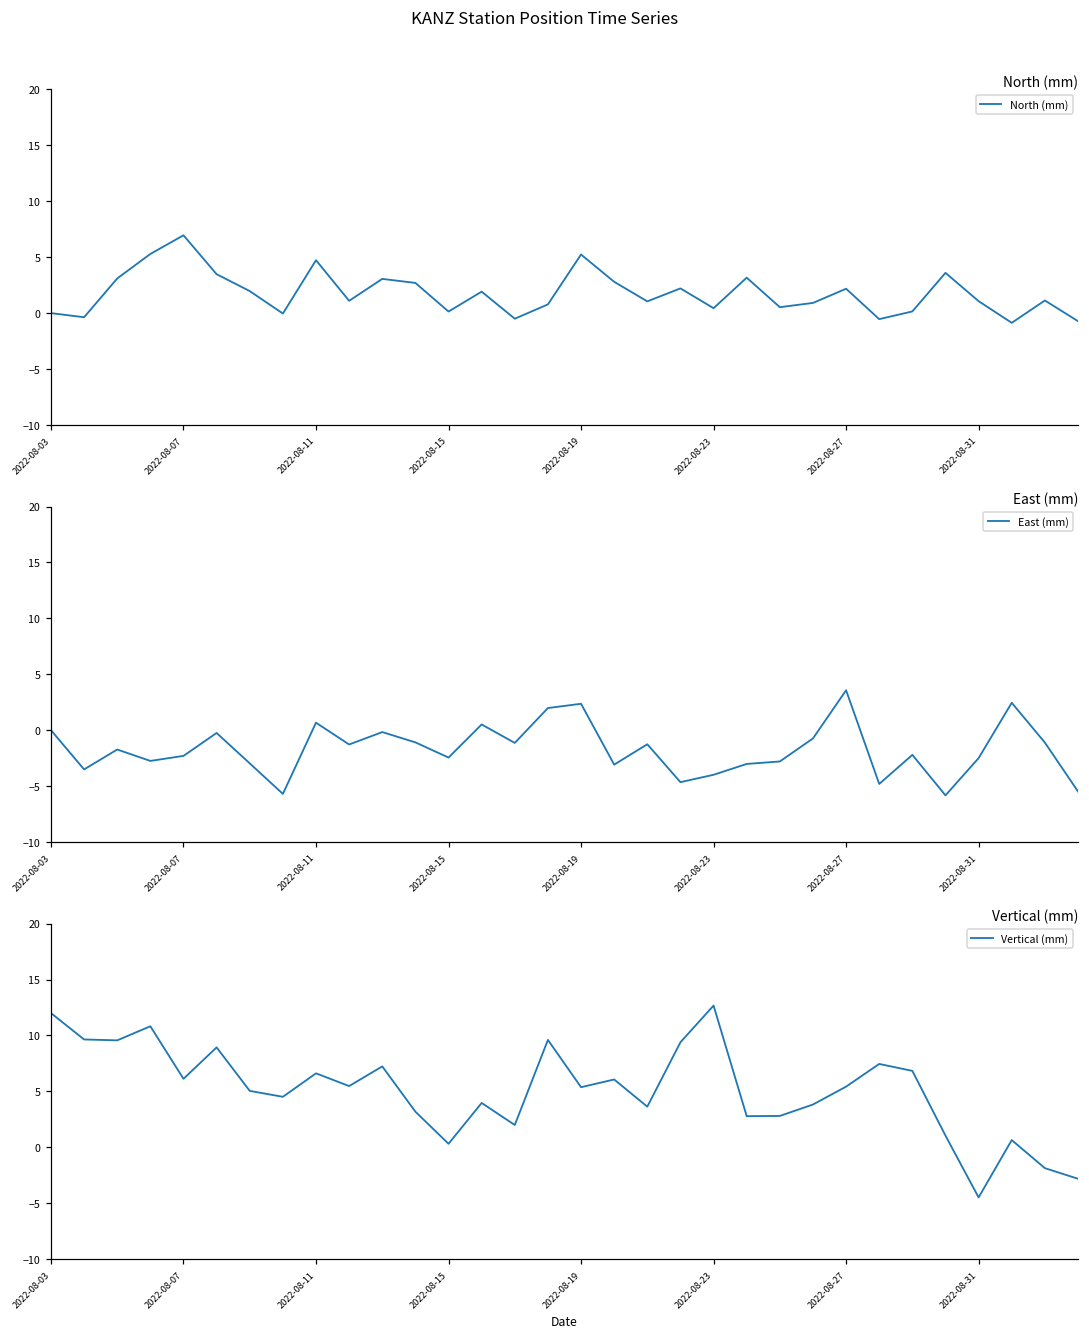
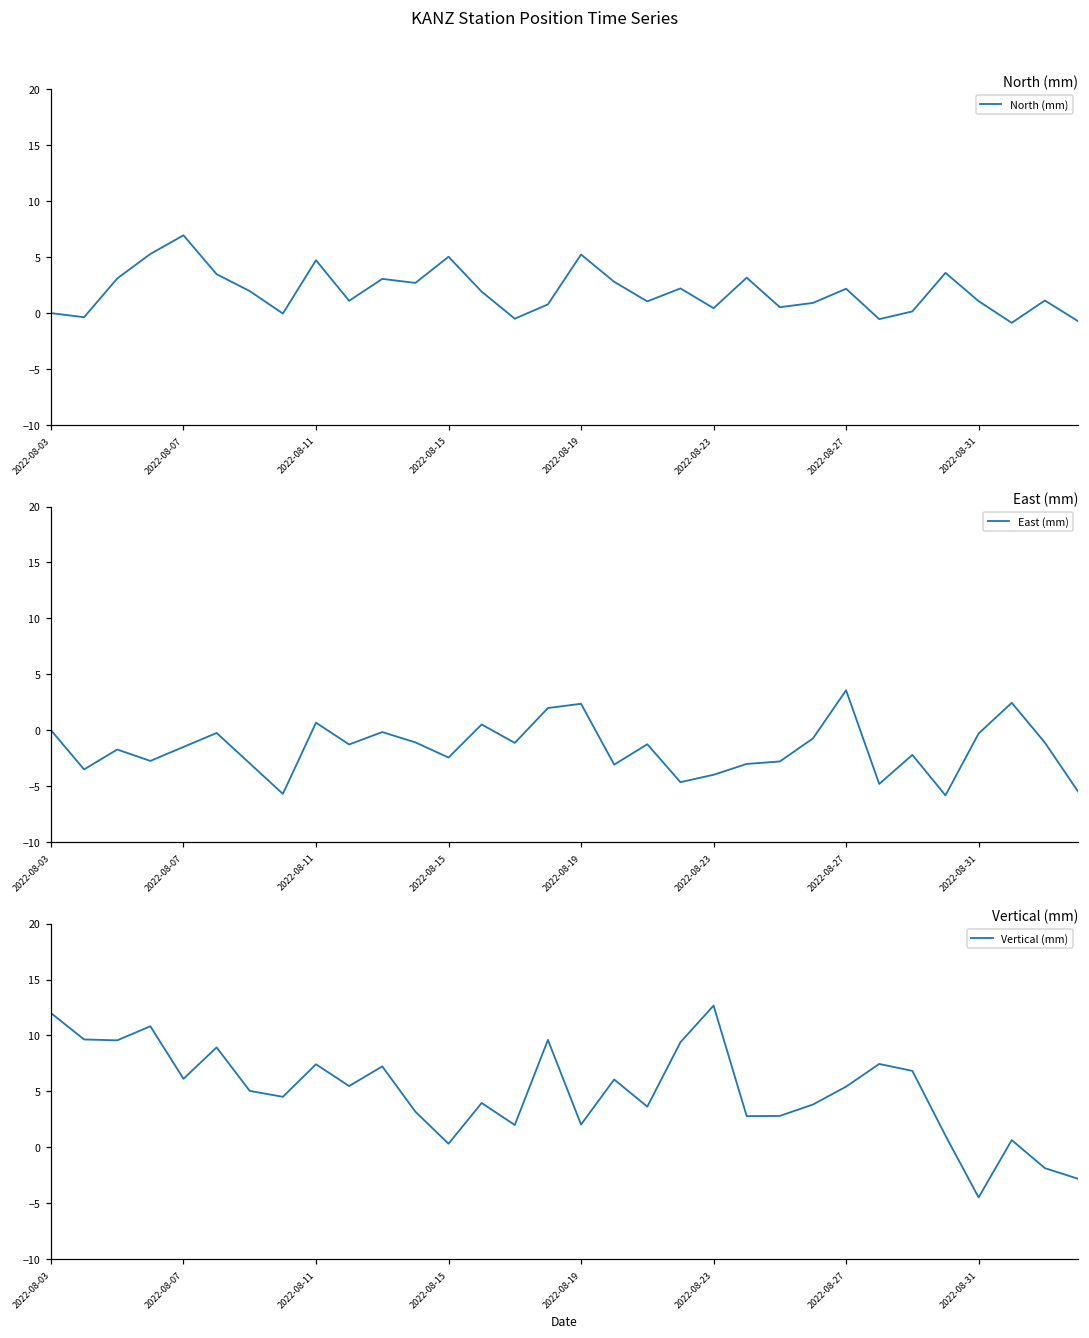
  {
    "North (mm)": {
      "2022-08-03": 0.0,
      "2022-08-07": 7.0,
      "2022-08-11": 4.7,
-     "2022-08-15": 0.1,
+     "2022-08-15": 5.0,
      "2022-08-19": 5.2,
      "2022-08-23": 0.4,
      "2022-08-27": 2.2,
      "2022-08-31": 1.1
    },
    "East (mm)": {
      "2022-08-03": 0.0,
-     "2022-08-07": -2.3,
+     "2022-08-07": -1.5,
      "2022-08-11": 0.7,
      "2022-08-15": -2.5,
      "2022-08-19": 2.4,
      "2022-08-23": -4.0,
      "2022-08-27": 3.6,
-     "2022-08-31": -2.5
+     "2022-08-31": -0.3
    },
    "Vertical (mm)": {
      "2022-08-03": 12.0,
      "2022-08-07": 6.1,
-     "2022-08-11": 6.6,
+     "2022-08-11": 7.4,
      "2022-08-15": 0.3,
-     "2022-08-19": 5.4,
+     "2022-08-19": 2.0,
      "2022-08-23": 12.7,
      "2022-08-27": 5.4,
      "2022-08-31": -4.5
    }
  }
